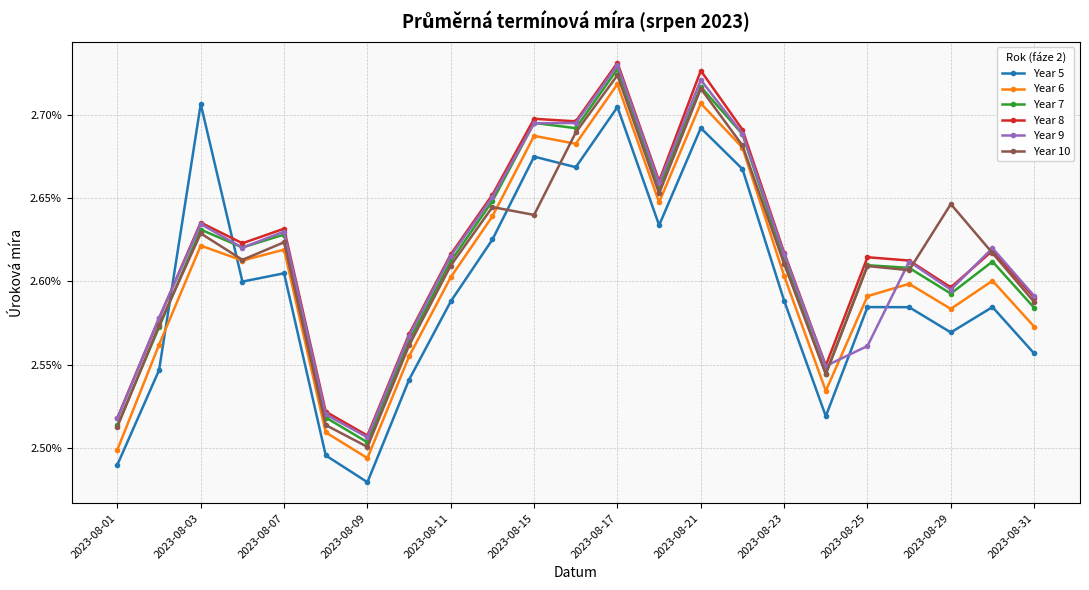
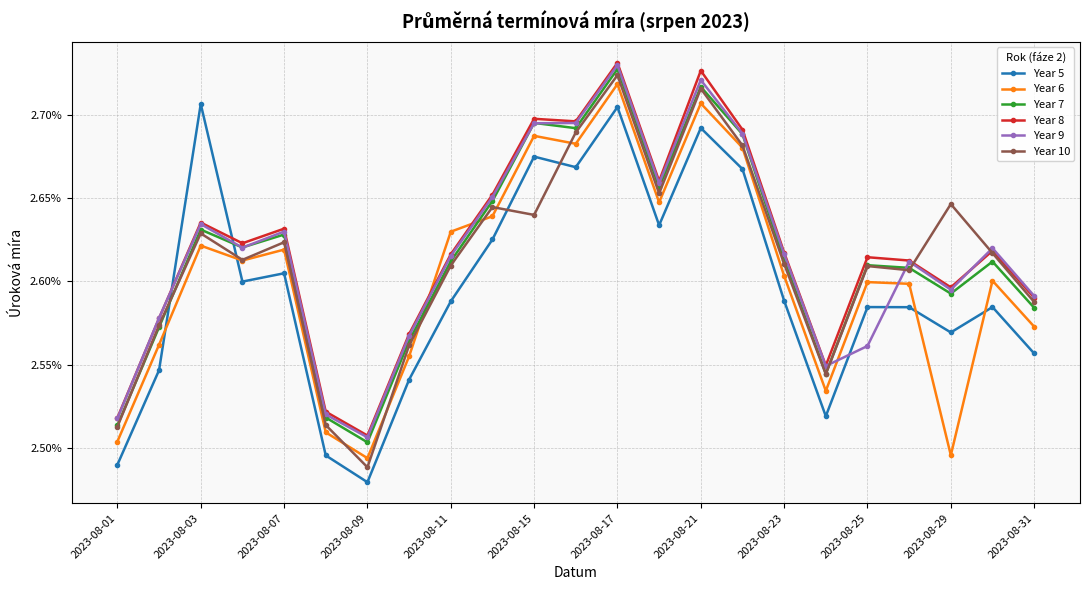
  {
    "Year 5": {
      "2023-08-01": "2.490%",
      "2023-08-03": "2.707%",
      "2023-08-07": "2.605%",
      "2023-08-09": "2.479%",
      "2023-08-11": "2.588%",
      "2023-08-15": "2.675%",
      "2023-08-17": "2.705%",
      "2023-08-21": "2.692%",
      "2023-08-23": "2.588%",
      "2023-08-25": "2.585%",
      "2023-08-29": "2.569%",
      "2023-08-31": "2.557%"
    },
    "Year 6": {
-     "2023-08-01": "2.499%",
+     "2023-08-01": "2.504%",
      "2023-08-03": "2.621%",
      "2023-08-07": "2.619%",
      "2023-08-09": "2.494%",
-     "2023-08-11": "2.602%",
+     "2023-08-11": "2.630%",
      "2023-08-15": "2.687%",
      "2023-08-17": "2.718%",
      "2023-08-21": "2.707%",
      "2023-08-23": "2.603%",
-     "2023-08-25": "2.591%",
-     "2023-08-29": "2.583%",
+     "2023-08-25": "2.600%",
+     "2023-08-29": "2.496%",
      "2023-08-31": "2.573%"
    },
    "Year 7": {
      "2023-08-03": "2.631%",
      "2023-08-07": "2.628%",
      "2023-08-09": "2.503%",
      "2023-08-11": "2.612%",
      "2023-08-17": "2.727%",
      "2023-08-23": "2.613%",
      "2023-08-29": "2.593%",
      "2023-08-31": "2.584%"
    },
    "Year 8": {
      "2023-08-07": "2.632%",
      "2023-08-15": "2.698%",
      "2023-08-21": "2.727%",
      "2023-08-25": "2.614%"
    },
    "Year 9": {
      "2023-08-07": "2.630%",
      "2023-08-21": "2.721%",
      "2023-08-25": "2.561%"
    },
    "Year 10": {
      "2023-08-03": "2.629%",
      "2023-08-07": "2.623%",
-     "2023-08-09": "2.501%",
+     "2023-08-09": "2.488%",
      "2023-08-11": "2.610%",
      "2023-08-15": "2.640%",
      "2023-08-17": "2.724%",
      "2023-08-23": "2.611%",
      "2023-08-29": "2.646%",
      "2023-08-31": "2.588%"
    }
  }
